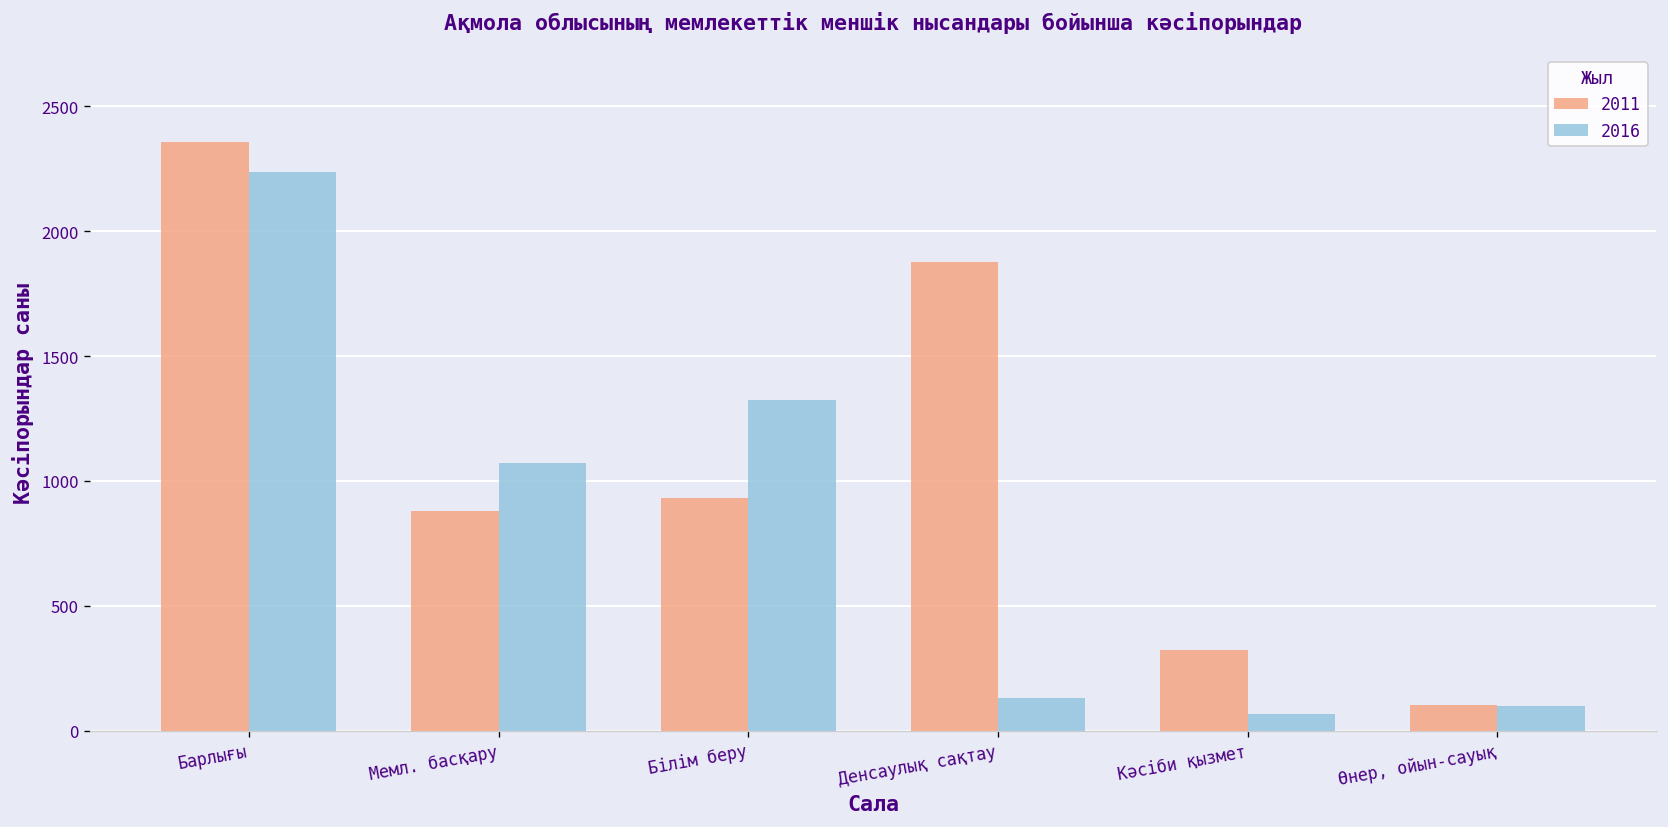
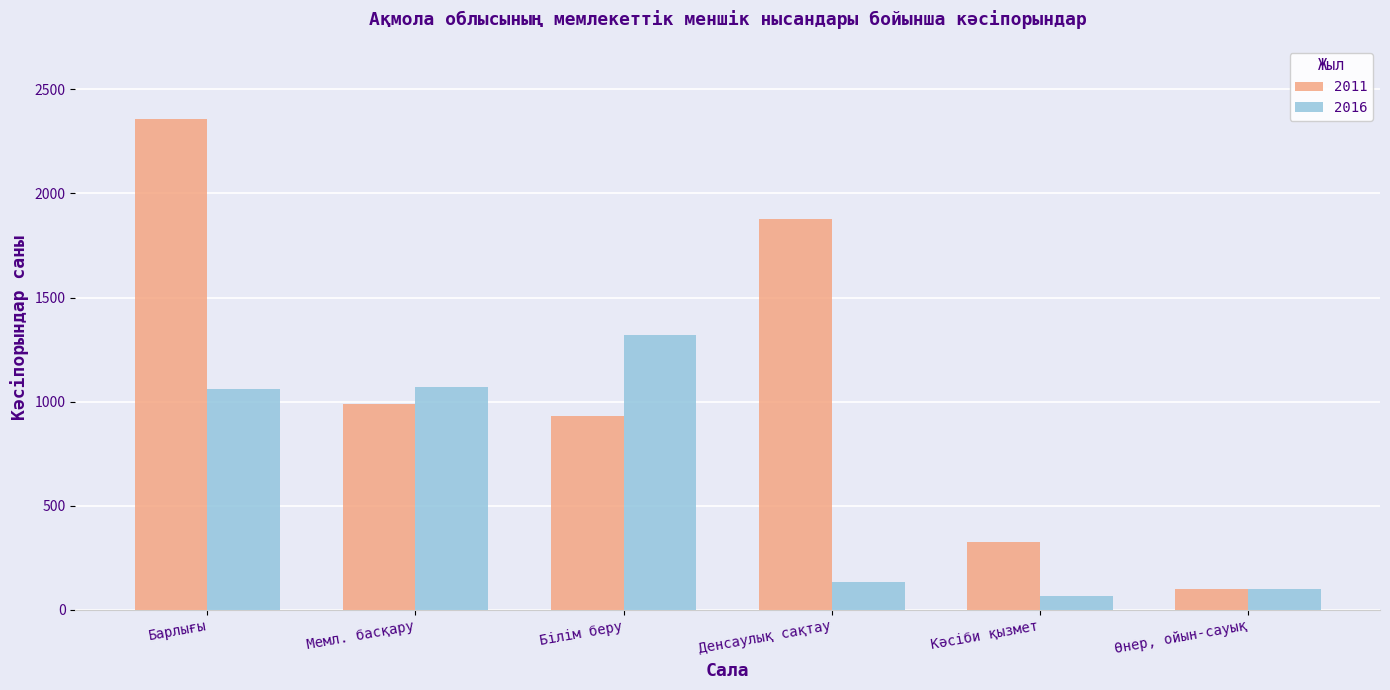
  {
    "2011": {
      "Барлығы": 2360,
-     "Мемл. басқару": 880,
+     "Мемл. басқару": 990,
      "Білім беру": 930,
      "Денсаулық сақтау": 1880,
      "Кәсіби қызмет": 320,
      "Өнер, ойын-сауық": 100
    },
    "2016": {
-     "Барлығы": 2240,
+     "Барлығы": 1060,
      "Мемл. басқару": 1070,
      "Білім беру": 1320,
      "Денсаулық сақтау": 130,
      "Кәсіби қызмет": 70,
      "Өнер, ойын-сауық": 100
    }
  }
